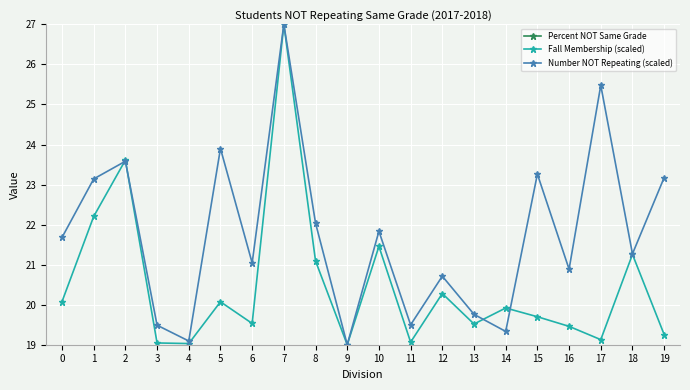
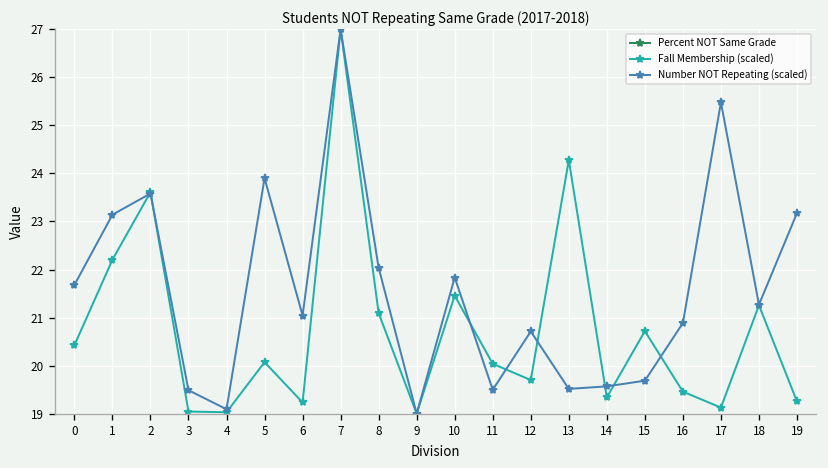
  {
    "Fall Membership (scaled)": {
-     "0": 20.1,
+     "0": 20.4,
      "1": 22.2,
      "3": 19.0,
      "4": 19.0,
      "5": 20.1,
-     "6": 19.5,
+     "6": 19.2,
      "8": 21.1,
      "10": 21.5,
-     "11": 19.1,
-     "12": 20.3,
-     "13": 19.5,
-     "14": 19.9,
-     "15": 19.7,
+     "11": 20.0,
+     "12": 19.7,
+     "13": 24.3,
+     "14": 19.3,
+     "15": 20.7,
      "16": 19.5,
      "17": 19.1,
      "19": 19.3
    },
    "Number NOT Repeating (scaled)": {
      "0": 21.7,
      "1": 23.1,
      "3": 19.5,
      "4": 19.1,
      "5": 23.9,
      "6": 21.0,
      "8": 22.0,
      "10": 21.8,
      "11": 19.5,
      "12": 20.7,
-     "13": 19.8,
-     "14": 19.3,
-     "15": 23.3,
+     "13": 19.5,
+     "14": 19.6,
+     "15": 19.7,
      "16": 20.9,
      "17": 25.5,
      "19": 23.2
    }
  }
